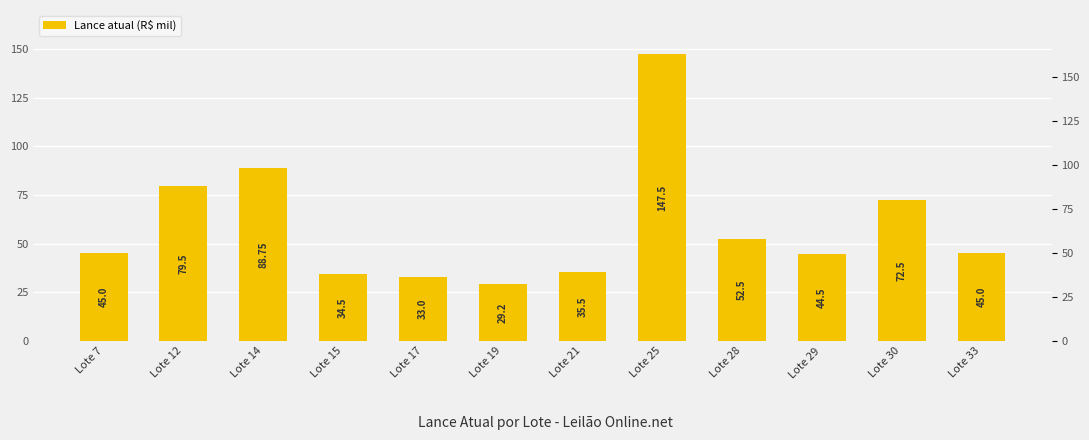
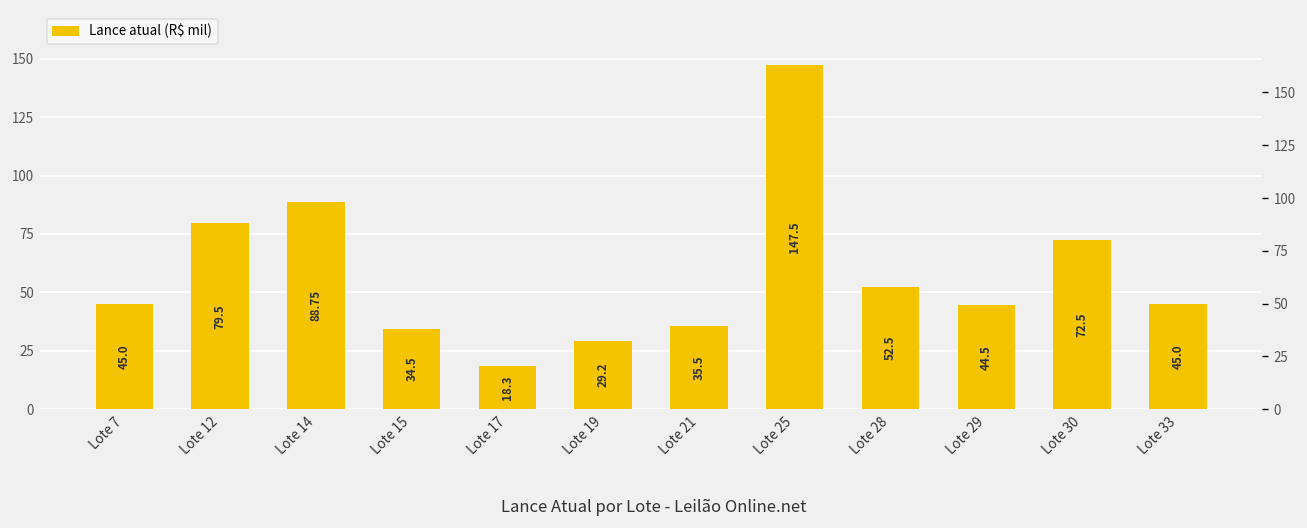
  {
    "Lote 7": 45.0,
    "Lote 12": 79.5,
    "Lote 14": 88.75,
    "Lote 15": 34.5,
-   "Lote 17": 33.0,
+   "Lote 17": 18.3,
    "Lote 19": 29.2,
    "Lote 21": 35.5,
    "Lote 25": 147.5,
    "Lote 28": 52.5,
    "Lote 29": 44.5,
    "Lote 30": 72.5,
    "Lote 33": 45.0
  }
